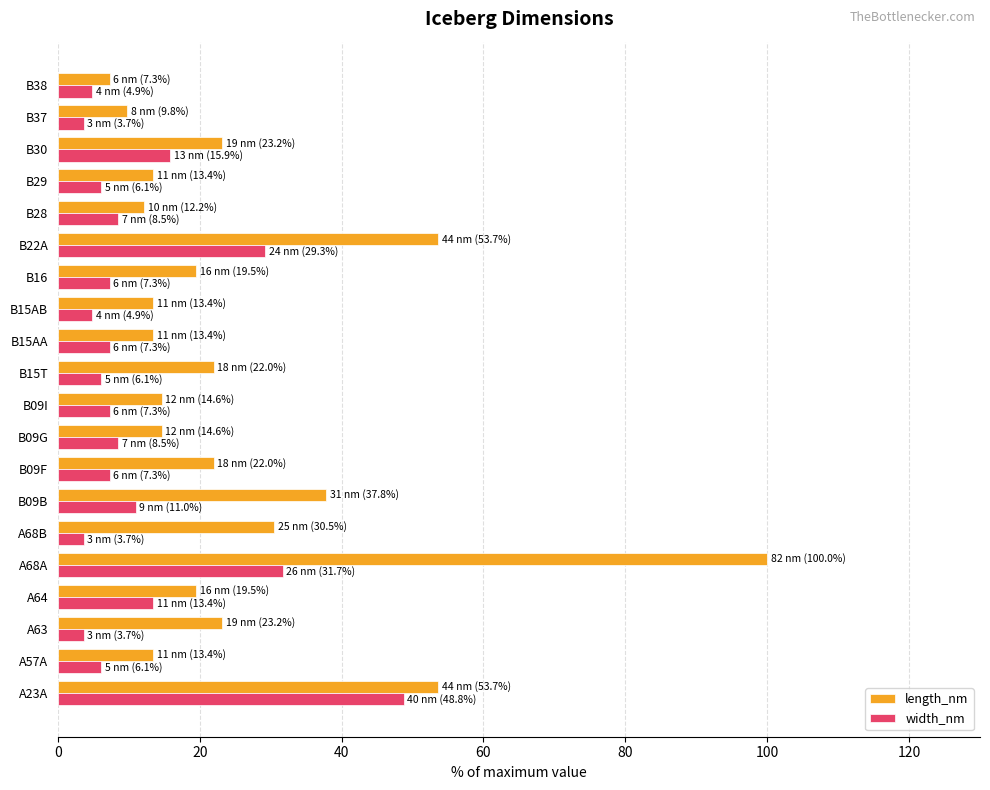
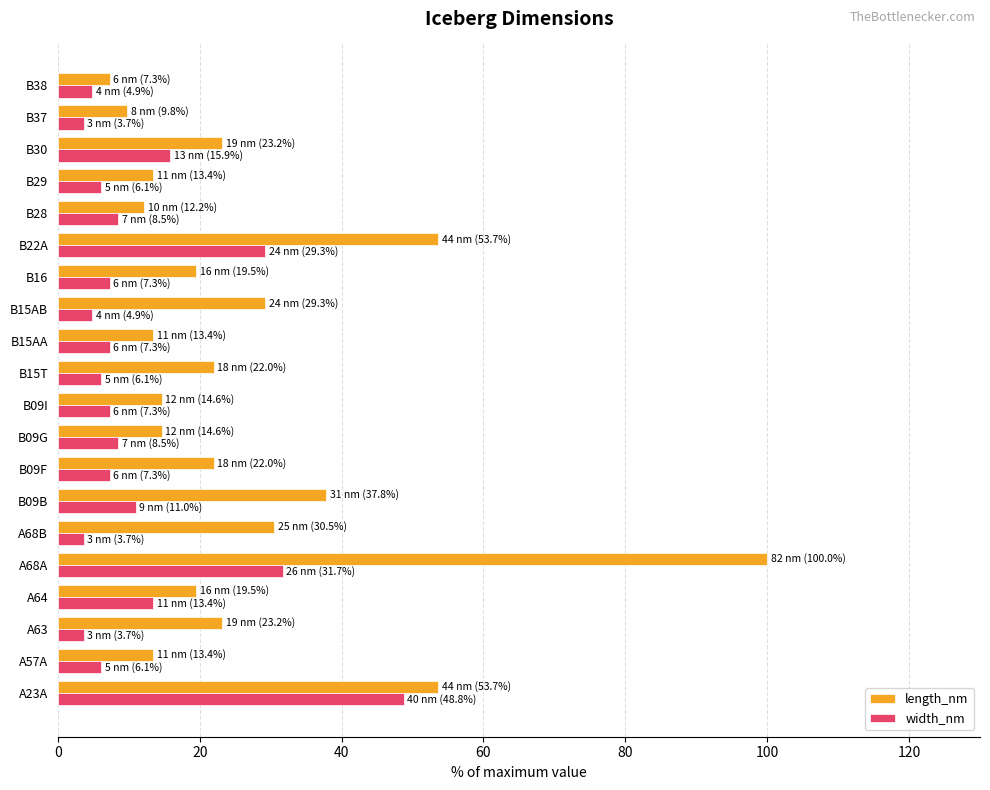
  {
    "length_nm": {
      "B38": "(7.3%)",
      "B37": "(9.8%)",
      "B30": "(23.2%)",
      "B29": "(13.4%)",
      "B28": "(12.2%)",
      "B22A": "(53.7%)",
      "B16": "(19.5%)",
-     "B15AB": "11 nm (13.4%)",
+     "B15AB": "24 nm (29.3%)",
      "B15AA": "(13.4%)",
      "B15T": "(22.0%)",
      "B09I": "(14.6%)",
      "B09G": "(14.6%)",
      "B09F": "(22.0%)",
      "B09B": "(37.8%)",
      "A68B": "(30.5%)",
      "A68A": "(100.0%)",
      "A64": "(19.5%)",
      "A63": "(23.2%)",
      "A57A": "(13.4%)",
      "A23A": "(53.7%)"
    },
    "width_nm": {
      "B38": "(4.9%)",
      "B37": "(3.7%)",
      "B30": "(15.9%)",
      "B29": "(6.1%)",
      "B28": "(8.5%)",
      "B22A": "(29.3%)",
      "B16": "(7.3%)",
      "B15AB": "(4.9%)",
      "B15AA": "(7.3%)",
      "B15T": "(6.1%)",
      "B09I": "(7.3%)",
      "B09G": "(8.5%)",
      "B09F": "(7.3%)",
      "B09B": "(11.0%)",
      "A68B": "(3.7%)",
      "A68A": "(31.7%)",
      "A64": "(13.4%)",
      "A63": "(3.7%)",
      "A57A": "(6.1%)",
      "A23A": "(48.8%)"
    }
  }
